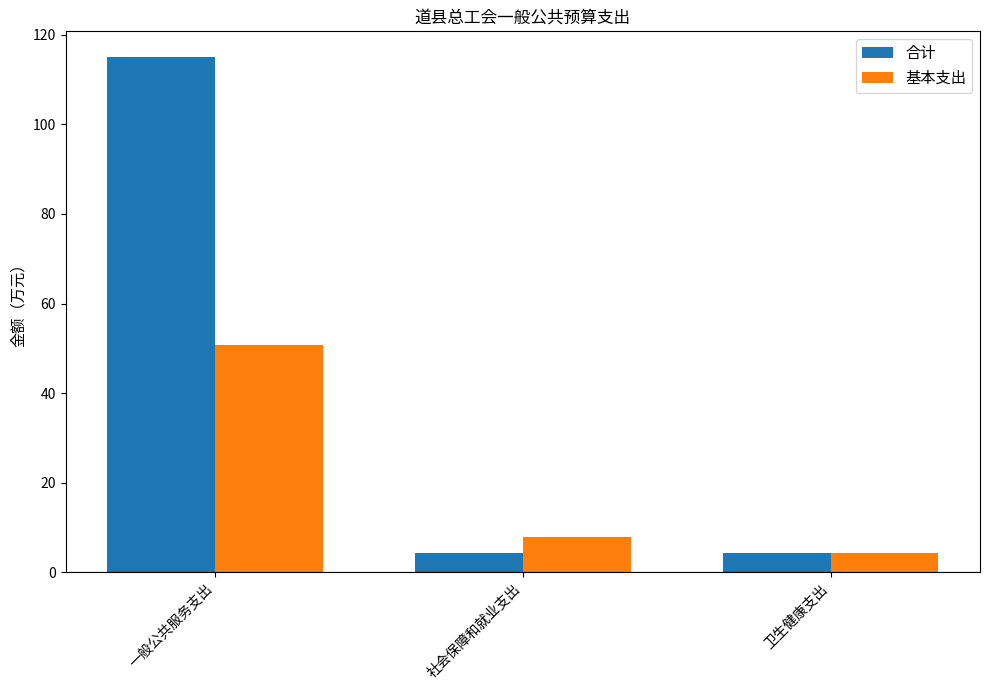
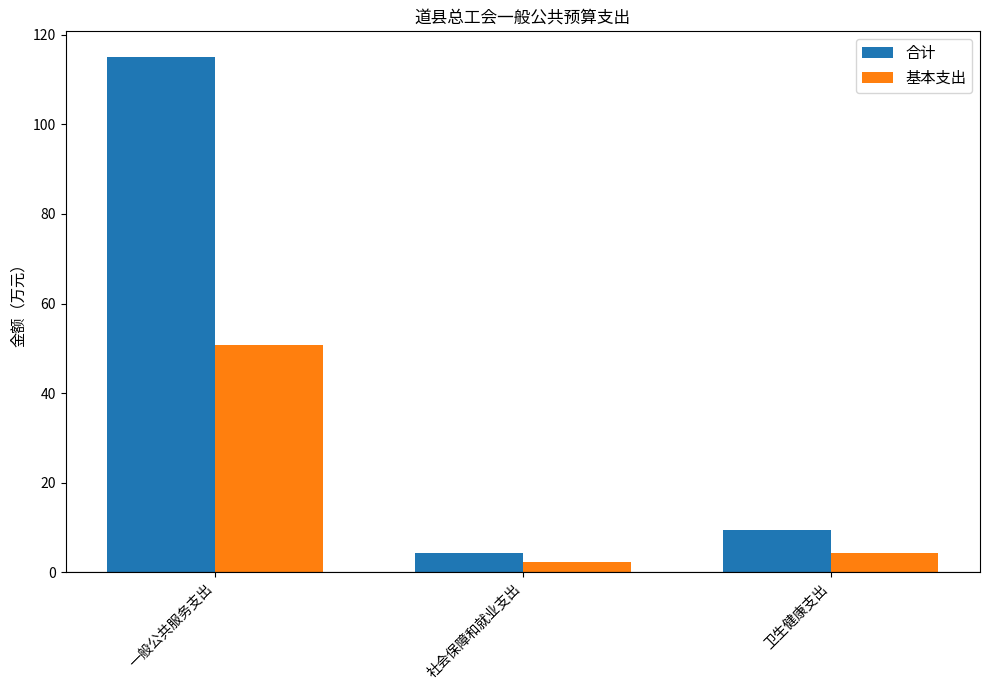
  {
    "合计": {
      "一般公共服务支出": 115,
      "社会保障和就业支出": 4,
-     "卫生健康支出": 4
+     "卫生健康支出": 10
    },
    "基本支出": {
      "一般公共服务支出": 51,
-     "社会保障和就业支出": 8,
+     "社会保障和就业支出": 2,
      "卫生健康支出": 4
    }
  }
